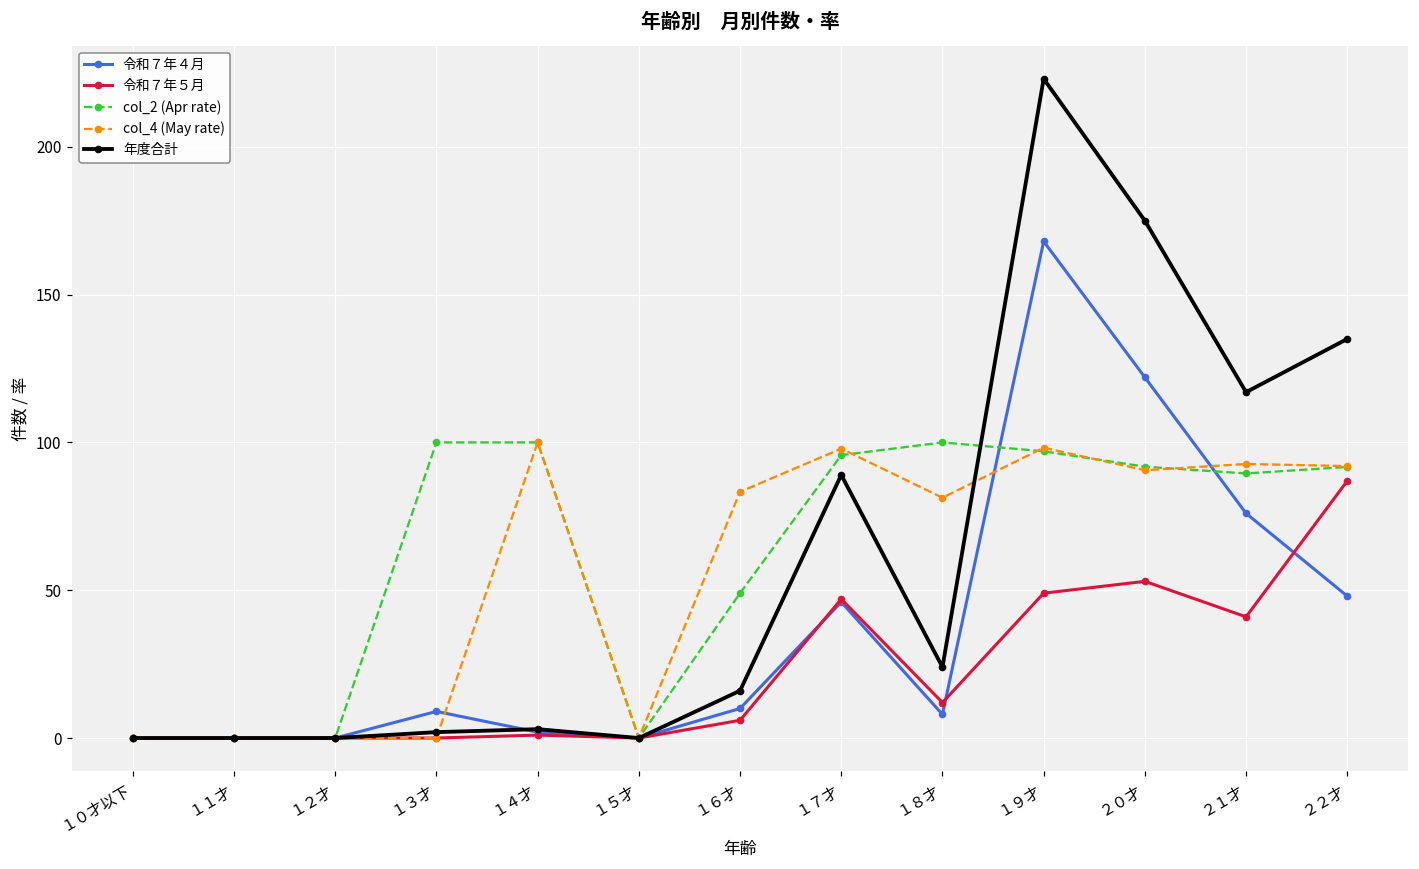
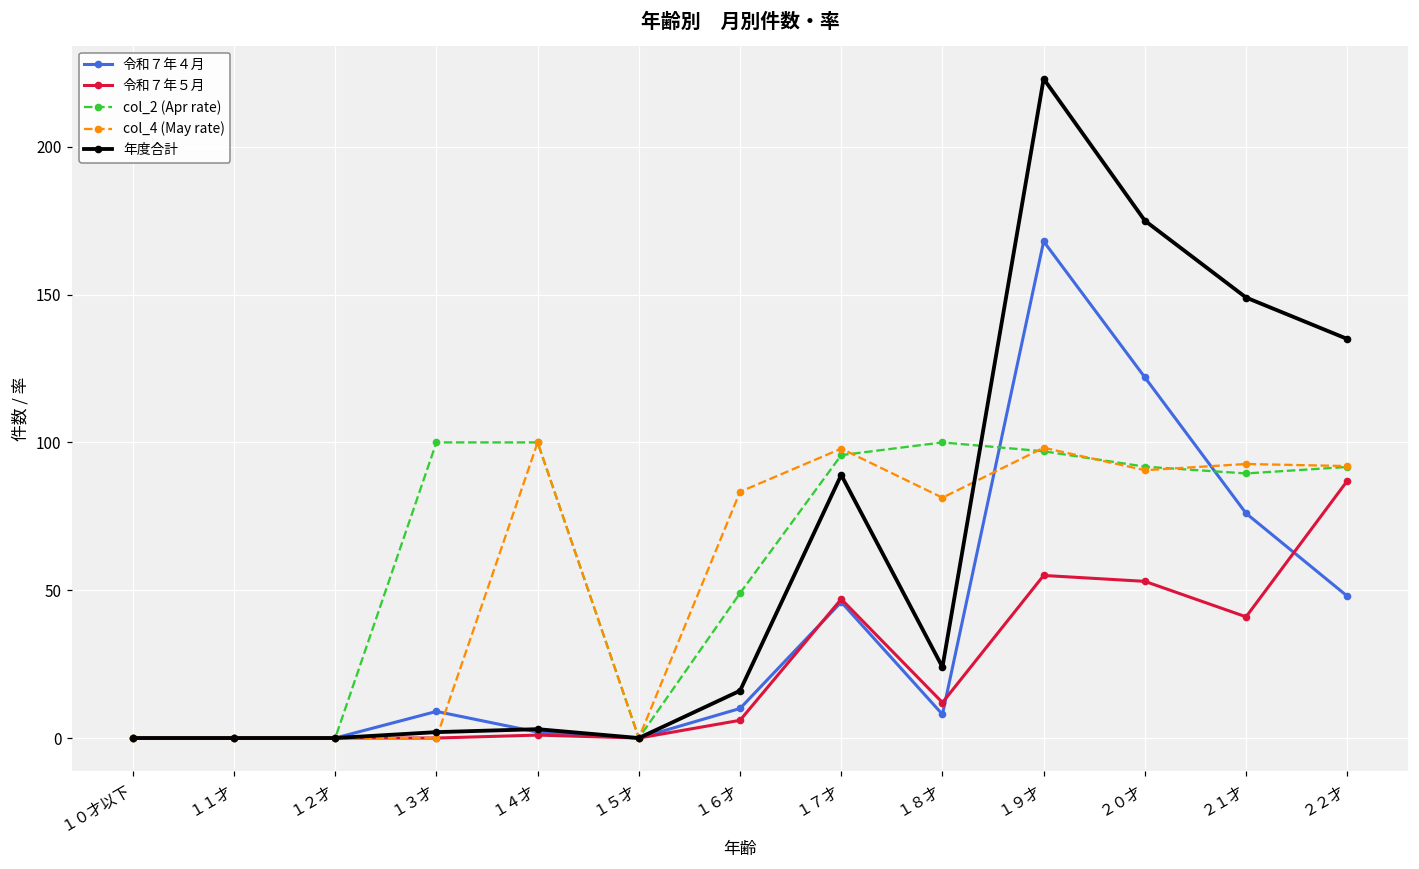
  {
    "令和７年４月": {
      "１３才": 9,
      "１４才": 2,
      "１６才": 10,
      "１７才": 46,
      "１８才": 8,
      "１９才": 168,
      "２０才": 122,
      "２１才": 76,
      "２２才": 48
    },
    "令和７年５月": {
      "１４才": 1,
      "１６才": 6,
      "１７才": 47,
      "１８才": 12,
-     "１９才": 49,
+     "１９才": 55,
      "２０才": 53,
      "２１才": 41,
      "２２才": 87
    },
    "col_2 (Apr rate)": {
      "１３才": 100,
      "１６才": 49,
      "１７才": 96,
      "１８才": 100,
      "１９才": 97,
      "２０才": 92,
      "２１才": 90
    },
    "col_4 (May rate)": {
      "１６才": 83,
      "１７才": 98,
      "１８才": 81,
      "１９才": 98,
      "２０才": 91,
      "２１才": 93
    },
    "年度合計": {
      "１３才": 2,
      "１４才": 3,
      "１６才": 16,
      "１７才": 89,
      "１８才": 24,
      "１９才": 223,
      "２０才": 175,
-     "２１才": 117,
+     "２１才": 149,
      "２２才": 135
    }
  }
